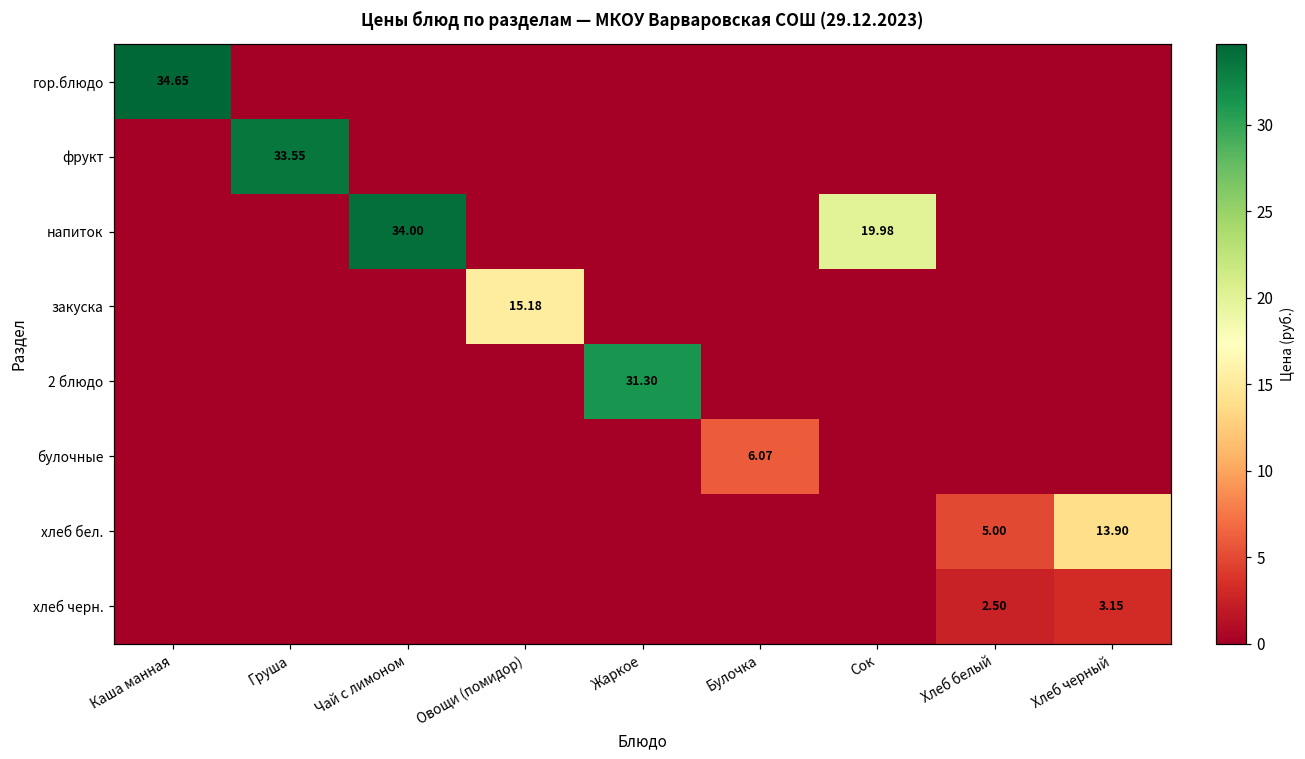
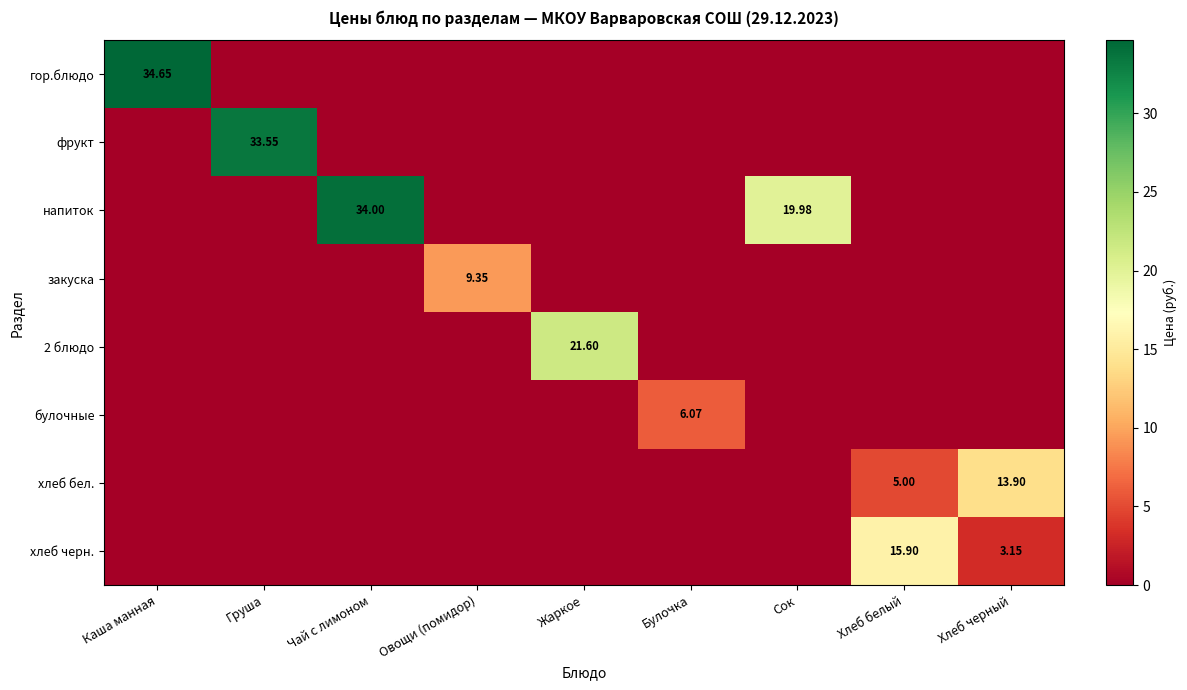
  {
    "гор.блюдо": {
      "Каша манная": 34.65
    },
    "фрукт": {
      "Груша": 33.55
    },
    "напиток": {
      "Чай с лимоном": 34.00,
      "Сок": 19.98
    },
    "закуска": {
-     "Овощи (помидор)": 15.18
+     "Овощи (помидор)": 9.35
    },
    "2 блюдо": {
-     "Жаркое": 31.30
+     "Жаркое": 21.60
    },
    "булочные": {
      "Булочка": 6.07
    },
    "хлеб бел.": {
      "Хлеб белый": 5.00,
      "Хлеб черный": 13.90
    },
    "хлеб черн.": {
-     "Хлеб белый": 2.50,
+     "Хлеб белый": 15.90,
      "Хлеб черный": 3.15
    }
  }
